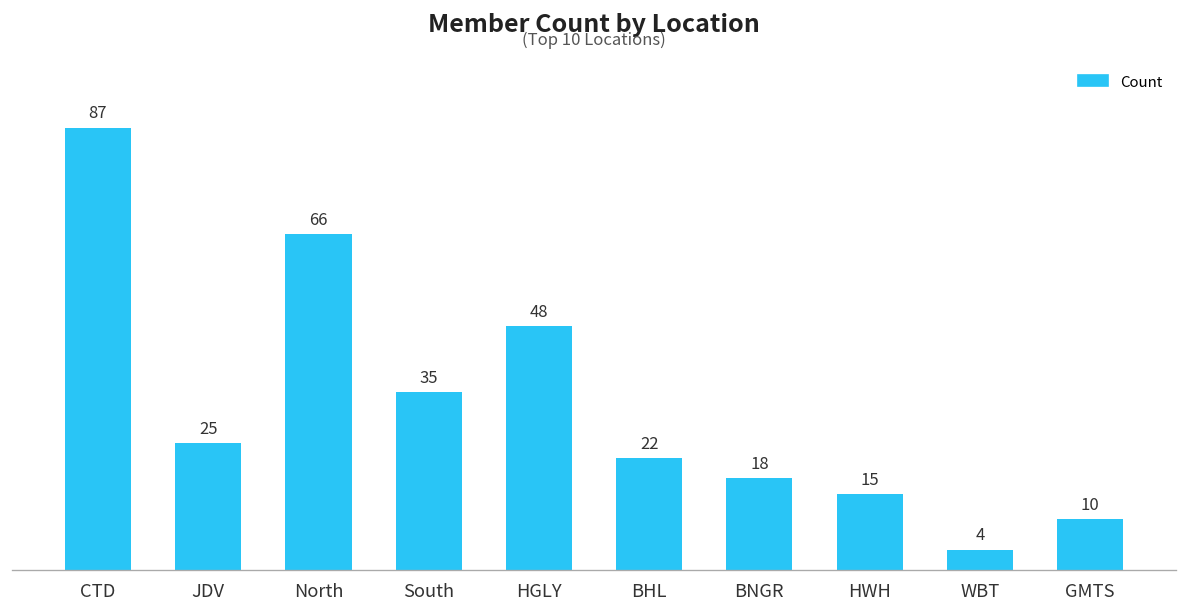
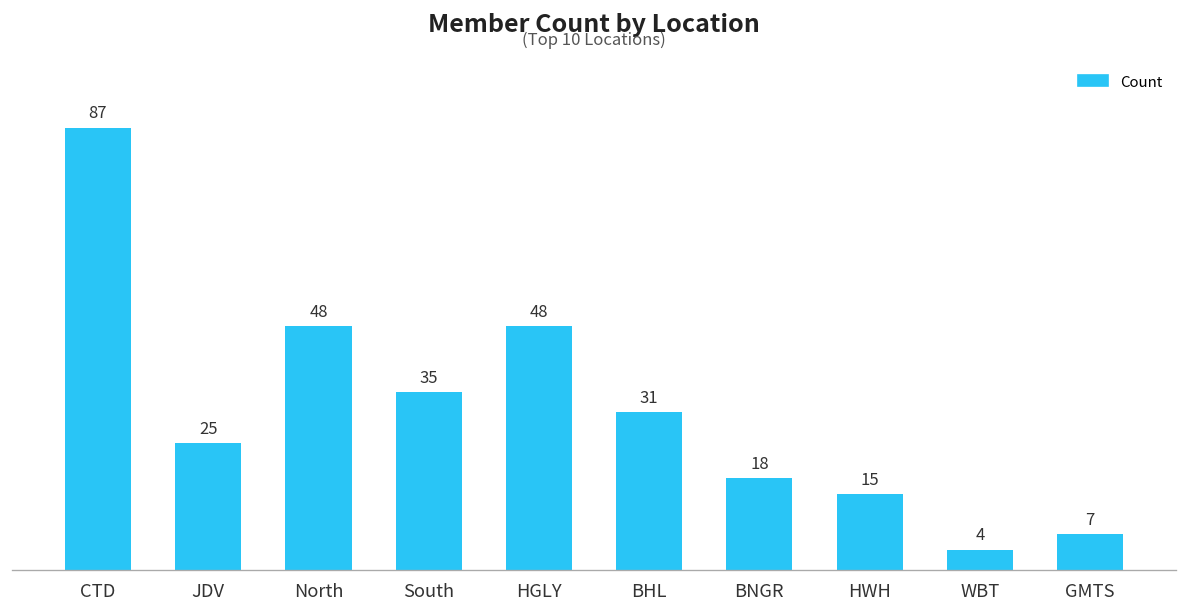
  {
    "CTD": 87,
    "JDV": 25,
-   "North": 66,
+   "North": 48,
    "South": 35,
    "HGLY": 48,
-   "BHL": 22,
+   "BHL": 31,
    "BNGR": 18,
    "HWH": 15,
    "WBT": 4,
-   "GMTS": 10
+   "GMTS": 7
  }
